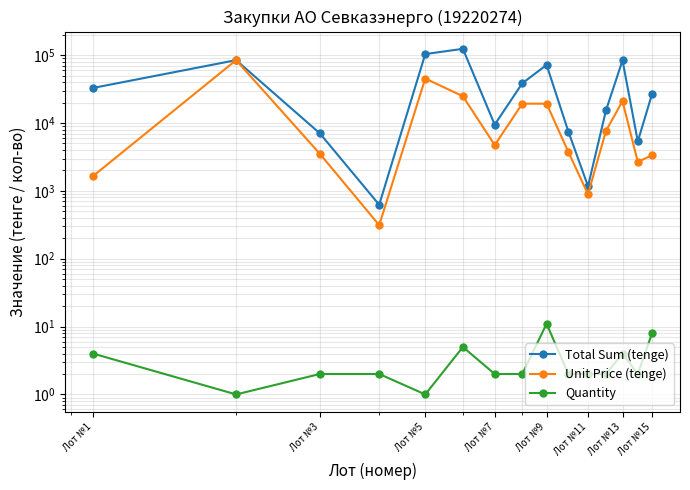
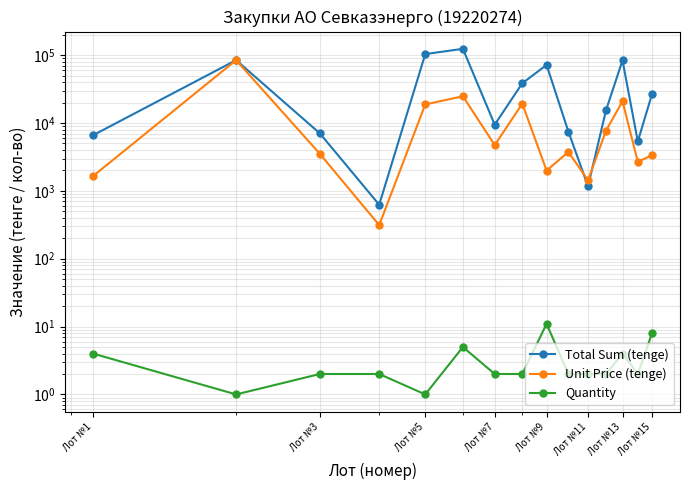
  {
    "Total Sum (tenge)": {
-     "Лот №1": 30000,
+     "Лот №1": 7000,
      "Лот №3": 7000,
      "Лот №5": 100000,
      "Лот №7": 9000,
      "Лот №9": 70000,
      "Лот №11": 1200,
      "Лот №13": 80000,
      "Лот №15": 27000
    },
    "Unit Price (tenge)": {
      "Лот №1": 1700,
      "Лот №3": 4000,
-     "Лот №5": 50000,
+     "Лот №5": 19000,
      "Лот №7": 5000,
-     "Лот №9": 19000,
-     "Лот №11": 900,
+     "Лот №9": 2000,
+     "Лот №11": 1400,
      "Лот №13": 21000,
      "Лот №15": 3000
    },
    "Quantity": {
      "Лот №1": 4,
      "Лот №3": 2,
      "Лот №5": 1,
      "Лот №7": 2,
      "Лот №9": 11,
      "Лот №15": 8
    }
  }
